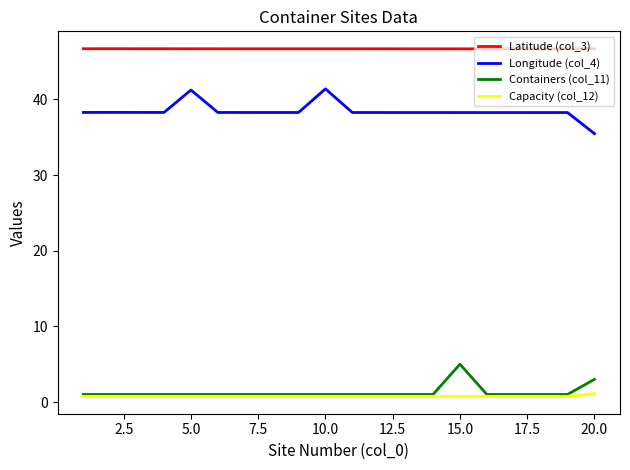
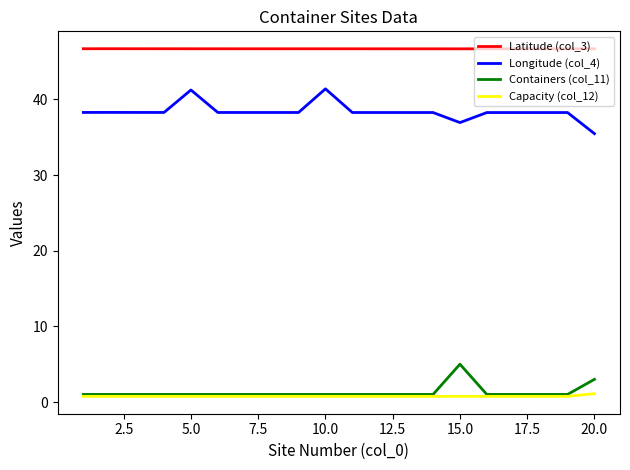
  {
    "Latitude (col_3)": {
      "5.0": 47,
      "10.0": 47,
      "15.0": 47
    },
    "Longitude (col_4)": {
      "5.0": 41,
      "10.0": 41,
-     "15.0": 38,
+     "15.0": 37,
      "20.0": 35
    },
    "Containers (col_11)": {
      "15.0": 5,
      "20.0": 3
    },
    "Capacity (col_12)": {
      "15.0": 1,
      "20.0": 1
    }
  }
